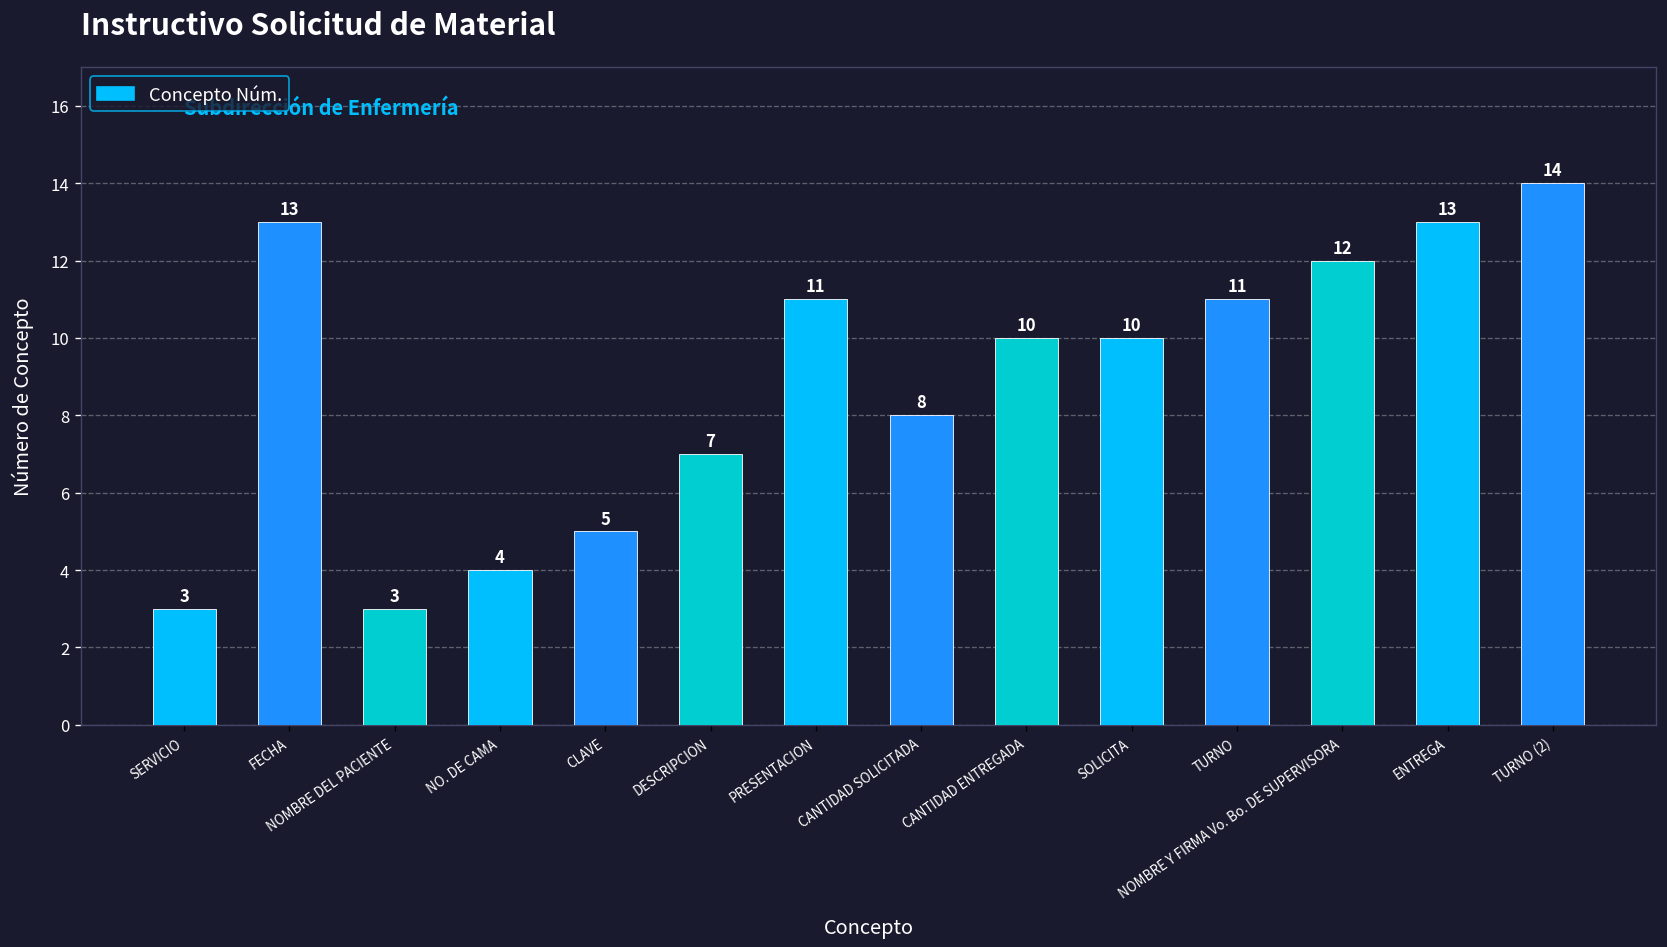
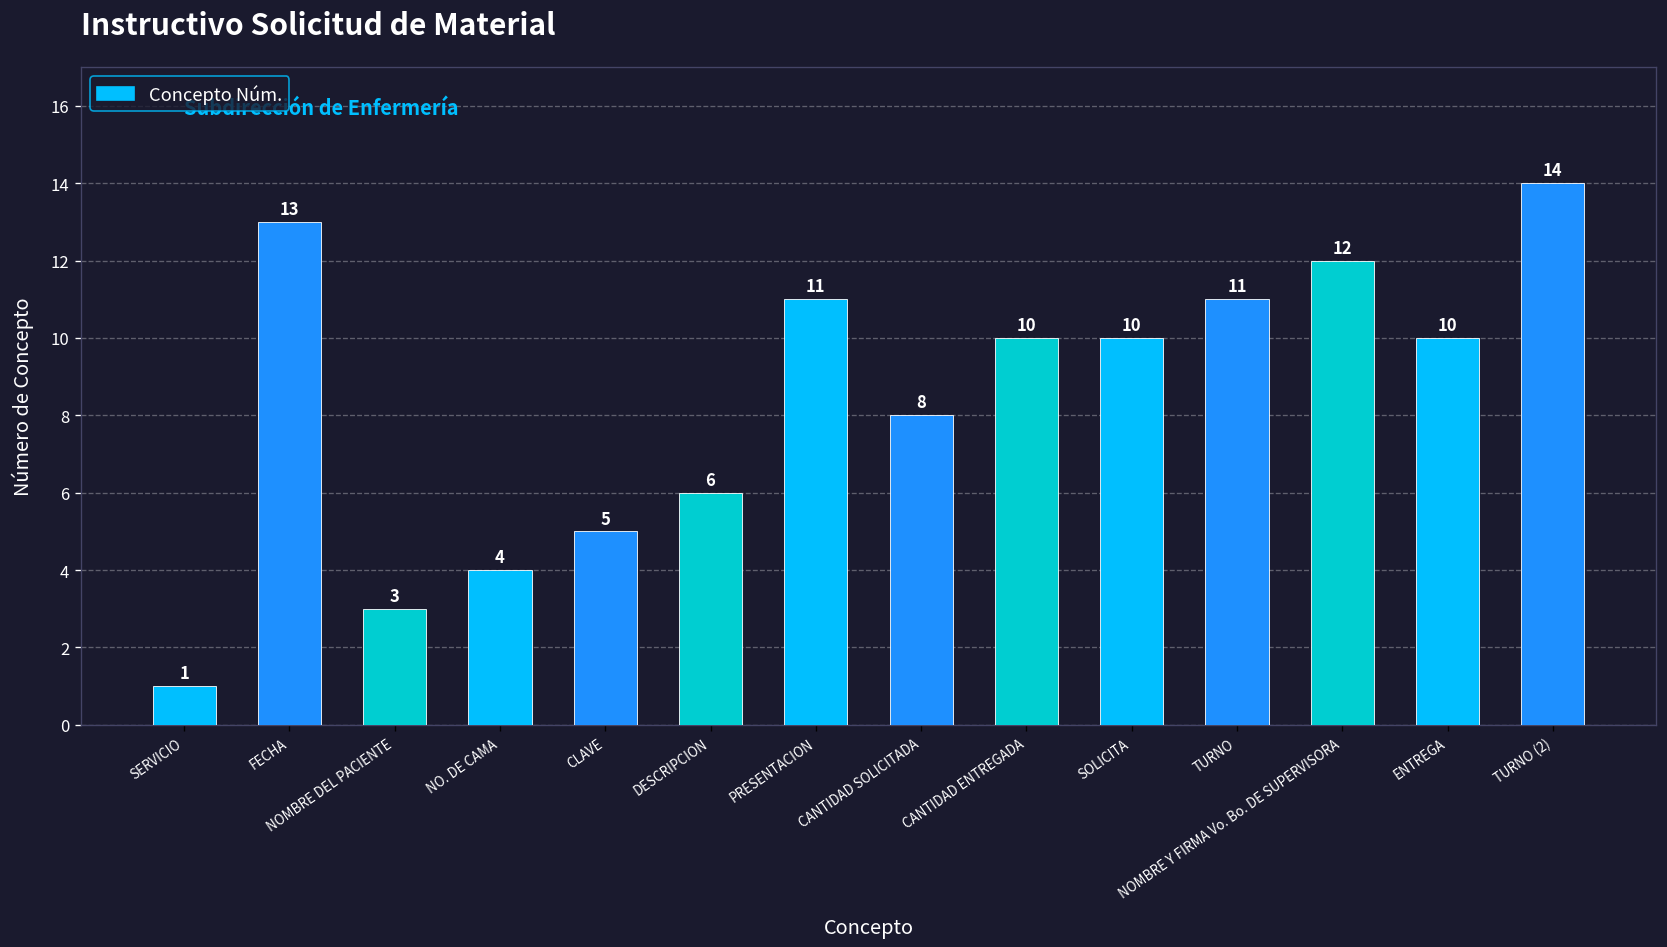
  {
-   "SERVICIO": 3,
+   "SERVICIO": 1,
    "FECHA": 13,
    "NOMBRE DEL PACIENTE": 3,
    "NO. DE CAMA": 4,
    "CLAVE": 5,
-   "DESCRIPCION": 7,
+   "DESCRIPCION": 6,
    "PRESENTACION": 11,
    "CANTIDAD SOLICITADA": 8,
    "CANTIDAD ENTREGADA": 10,
    "SOLICITA": 10,
    "TURNO": 11,
    "NOMBRE Y FIRMA Vo. Bo. DE SUPERVISORA": 12,
-   "ENTREGA": 13,
+   "ENTREGA": 10,
    "TURNO (2)": 14
  }
